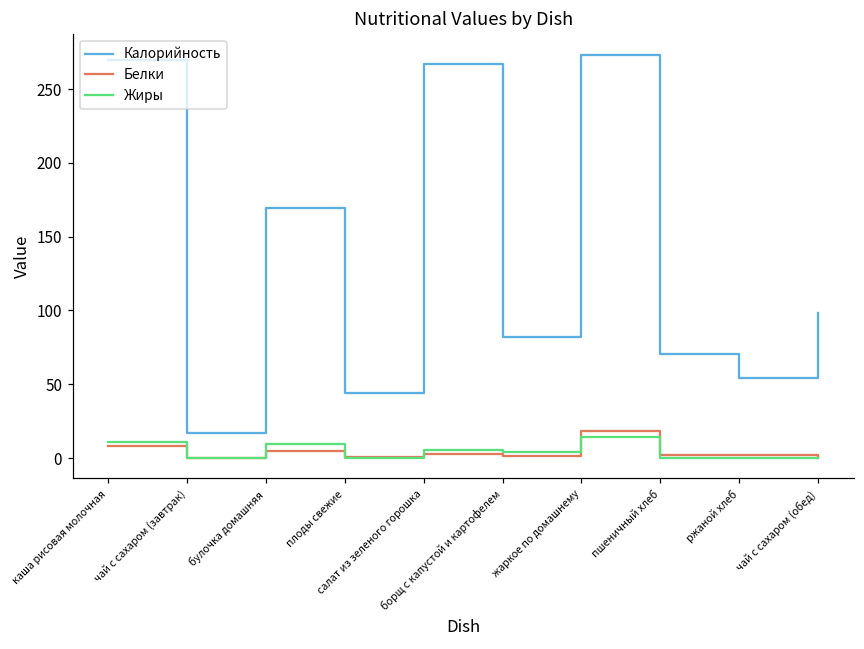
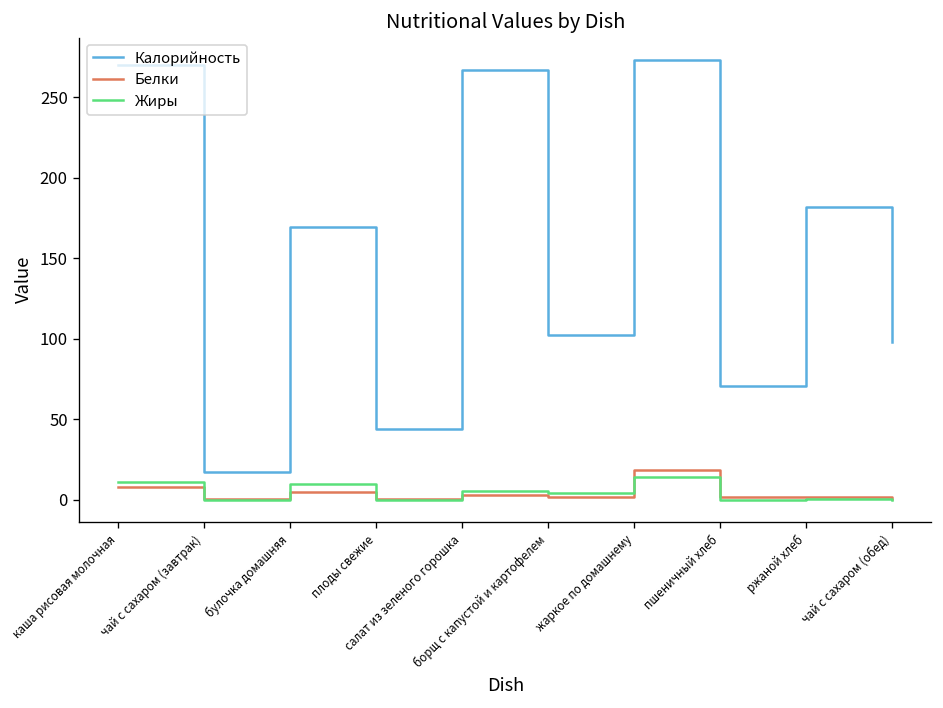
  {
    "Калорийность": {
      "чай с сахаром (завтрак)": 17,
      "булочка домашняя": 169,
      "плоды свежие": 44,
      "салат из зеленого горошка": 267,
-     "борщ с капустой и картофелем": 82,
+     "борщ с капустой и картофелем": 102,
      "жаркое по домашнему": 273,
      "пшеничный хлеб": 71,
-     "ржаной хлеб": 54,
+     "ржаной хлеб": 182,
      "чай с сахаром (обед)": 98
    },
    "Белки": {
      "каша рисовая молочная": 8,
      "булочка домашняя": 5,
      "салат из зеленого горошка": 3,
      "борщ с капустой и картофелем": 1,
      "жаркое по домашнему": 18,
      "пшеничный хлеб": 2
    },
    "Жиры": {
      "каша рисовая молочная": 11,
      "булочка домашняя": 10,
      "салат из зеленого горошка": 5,
      "борщ с капустой и картофелем": 4,
      "жаркое по домашнему": 14,
      "пшеничный хлеб": 0
    }
  }
